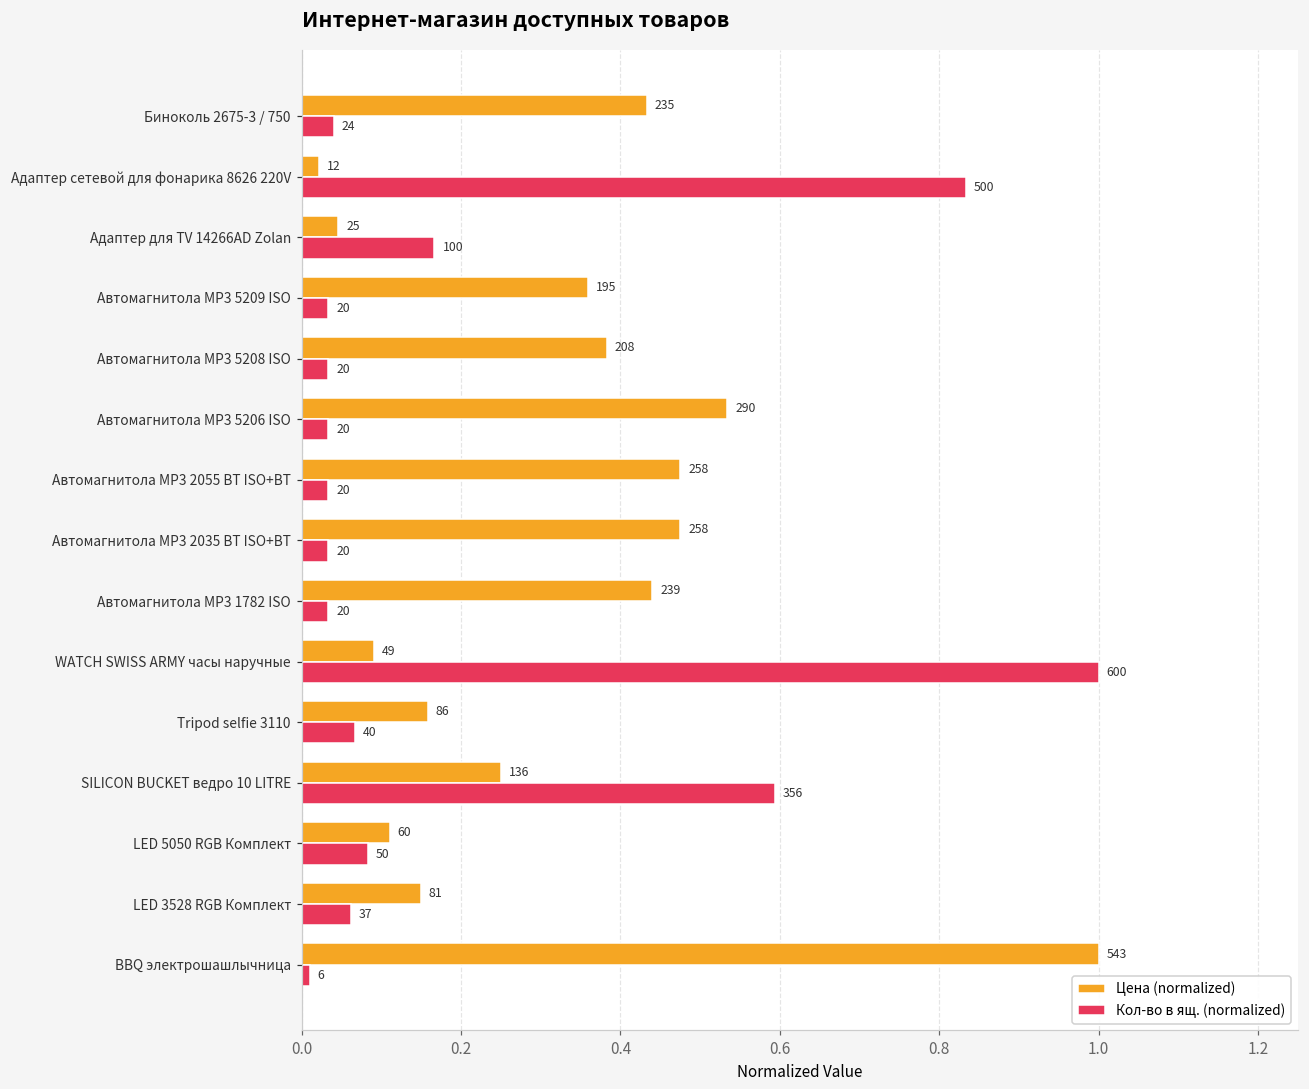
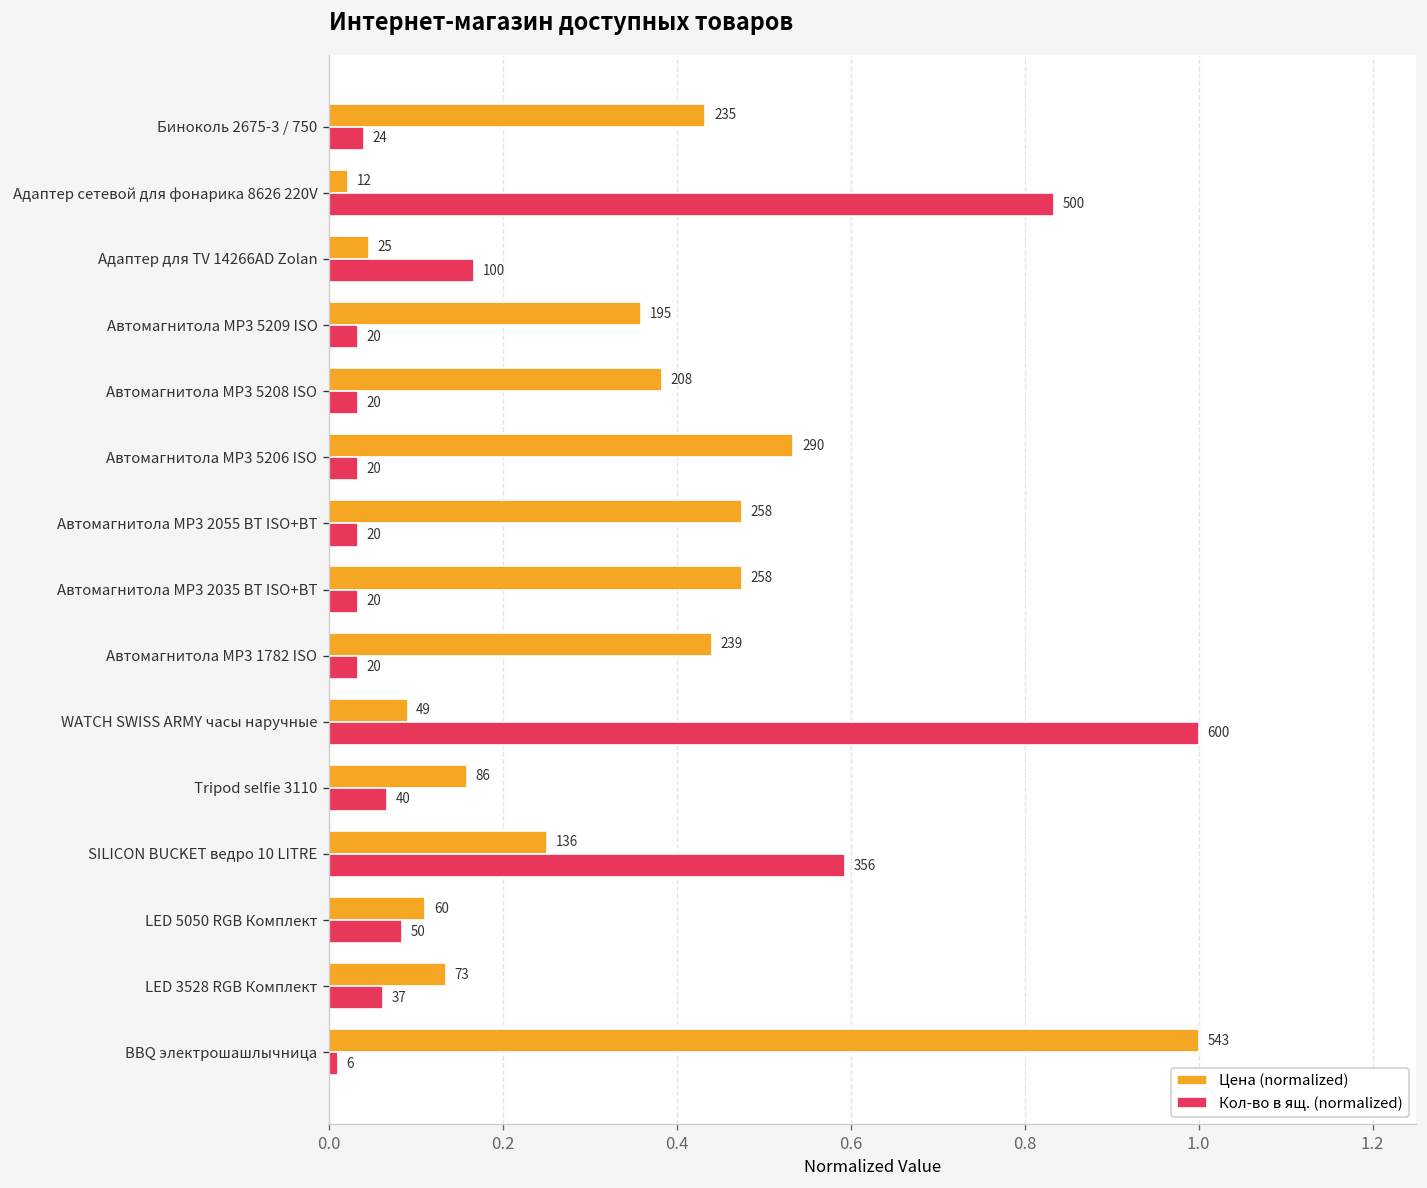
  {
    "Цена (normalized)": {
-     "LED 3528 RGB Комплект": 81
+     "LED 3528 RGB Комплект": 73
    }
  }
